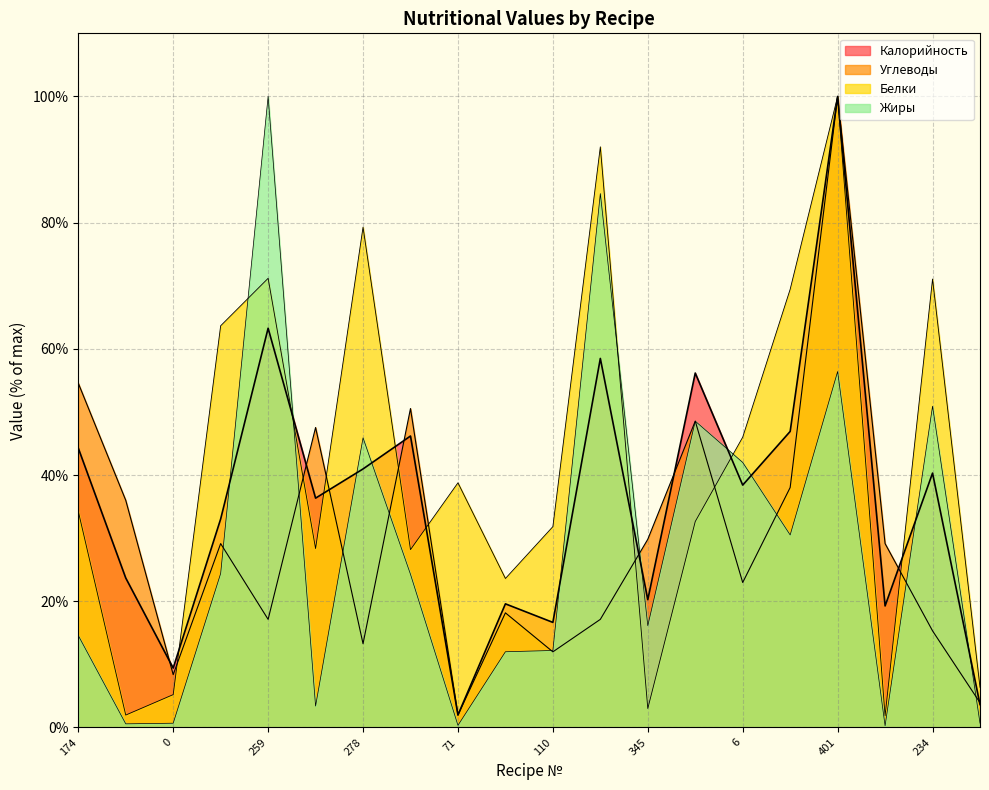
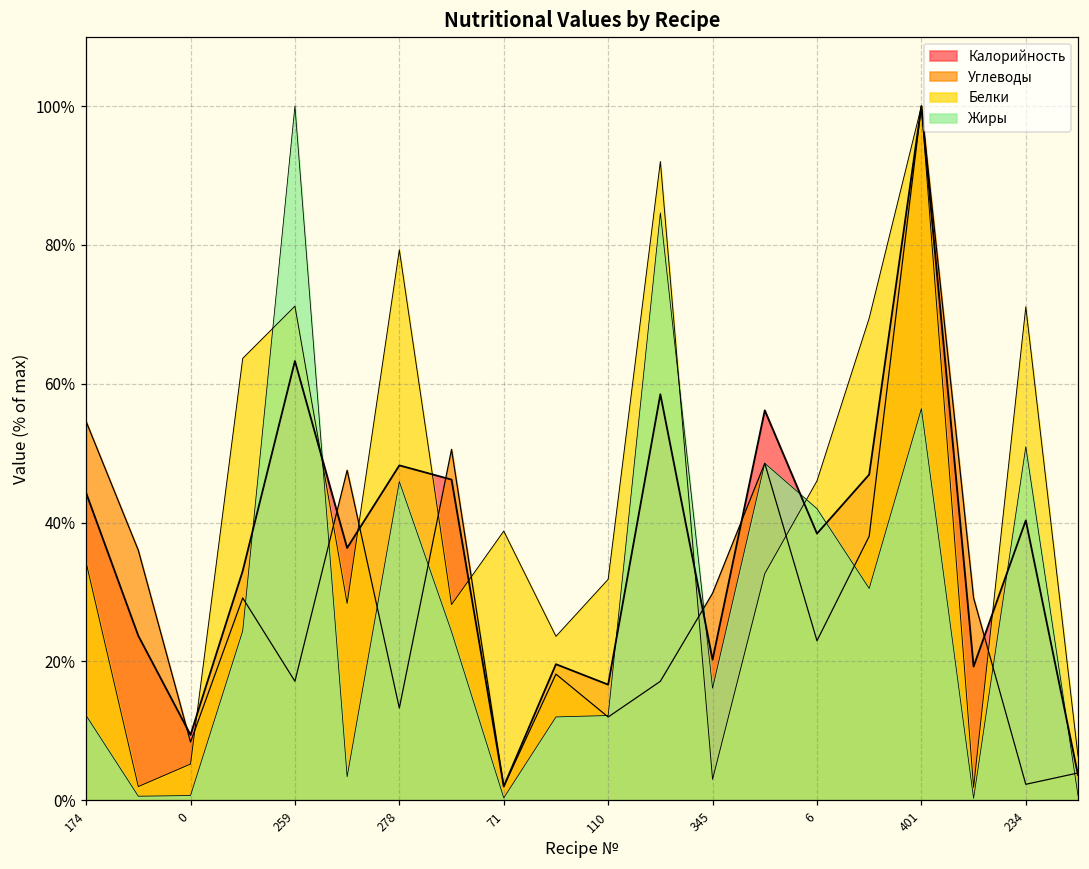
  {
    "Калорийность": {
      "174": "44%",
      "0": "9%",
      "259": "63%",
-     "278": "41%",
+     "278": "48%",
      "110": "17%",
      "345": "20%",
      "6": "38%",
      "234": "40%"
    },
    "Углеводы": {
      "174": "55%",
      "0": "8%",
      "259": "17%",
      "278": "13%",
      "345": "30%",
      "6": "23%",
-     "234": "15%"
+     "234": "2%"
    },
    "Белки": {
      "174": "34%",
      "0": "5%",
      "259": "71%",
      "278": "79%",
      "71": "39%",
      "110": "32%",
      "345": "3%",
      "6": "46%",
      "234": "71%"
    },
    "Жиры": {
-     "174": "15%",
+     "174": "12%",
      "0": "1%",
      "259": "100%",
      "278": "46%",
      "71": "0%",
      "345": "16%",
      "6": "42%",
      "401": "56%",
      "234": "51%"
    }
  }
